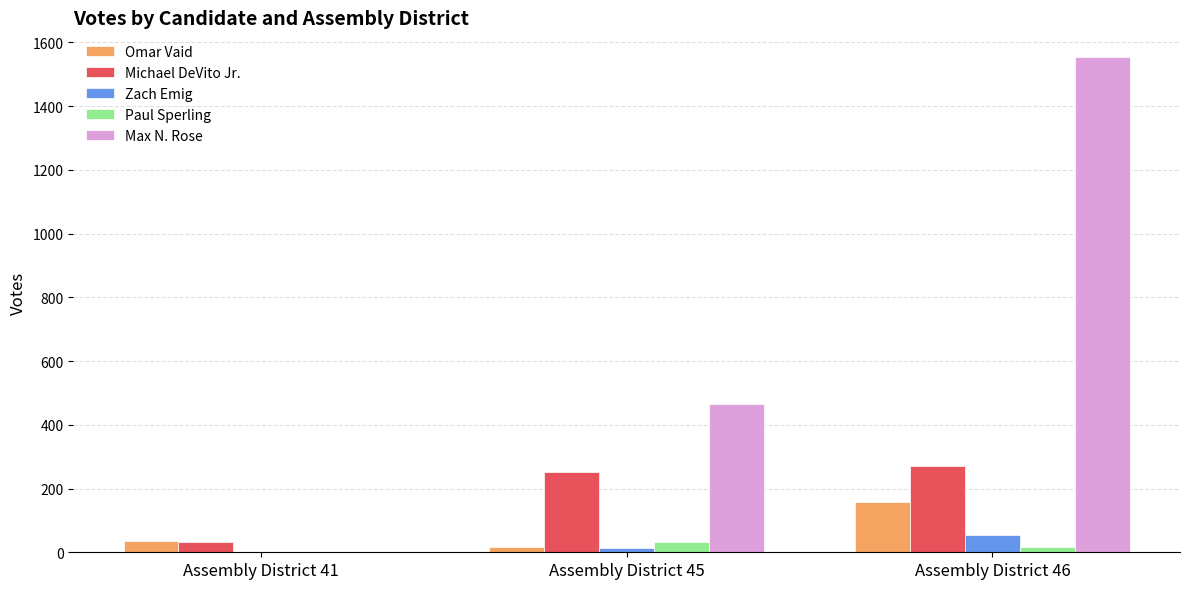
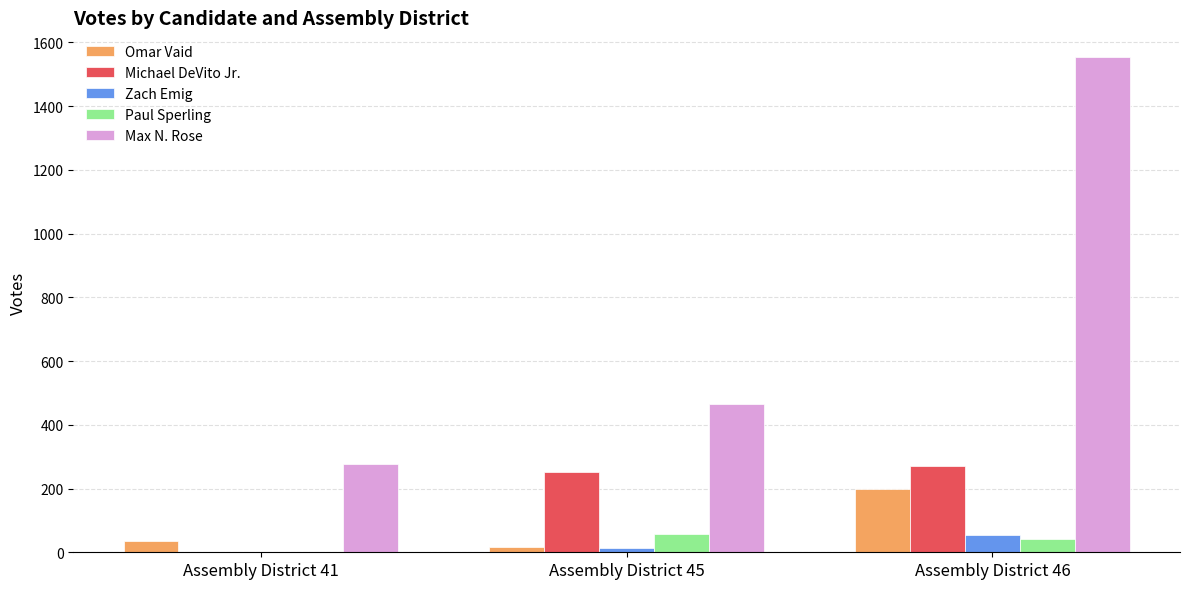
  {
    "Omar Vaid": {
      "Assembly District 41": 40,
      "Assembly District 45": 20,
-     "Assembly District 46": 160
+     "Assembly District 46": 200
    },
    "Michael DeVito Jr.": {
-     "Assembly District 41": 30,
+     "Assembly District 41": 0,
      "Assembly District 45": 250,
      "Assembly District 46": 270
    },
    "Zach Emig": {
      "Assembly District 41": 0,
      "Assembly District 45": 10,
      "Assembly District 46": 50
    },
    "Paul Sperling": {
      "Assembly District 41": 0,
-     "Assembly District 45": 30,
-     "Assembly District 46": 20
+     "Assembly District 45": 60,
+     "Assembly District 46": 40
    },
    "Max N. Rose": {
-     "Assembly District 41": 0,
+     "Assembly District 41": 280,
      "Assembly District 45": 470,
      "Assembly District 46": 1550
    }
  }
